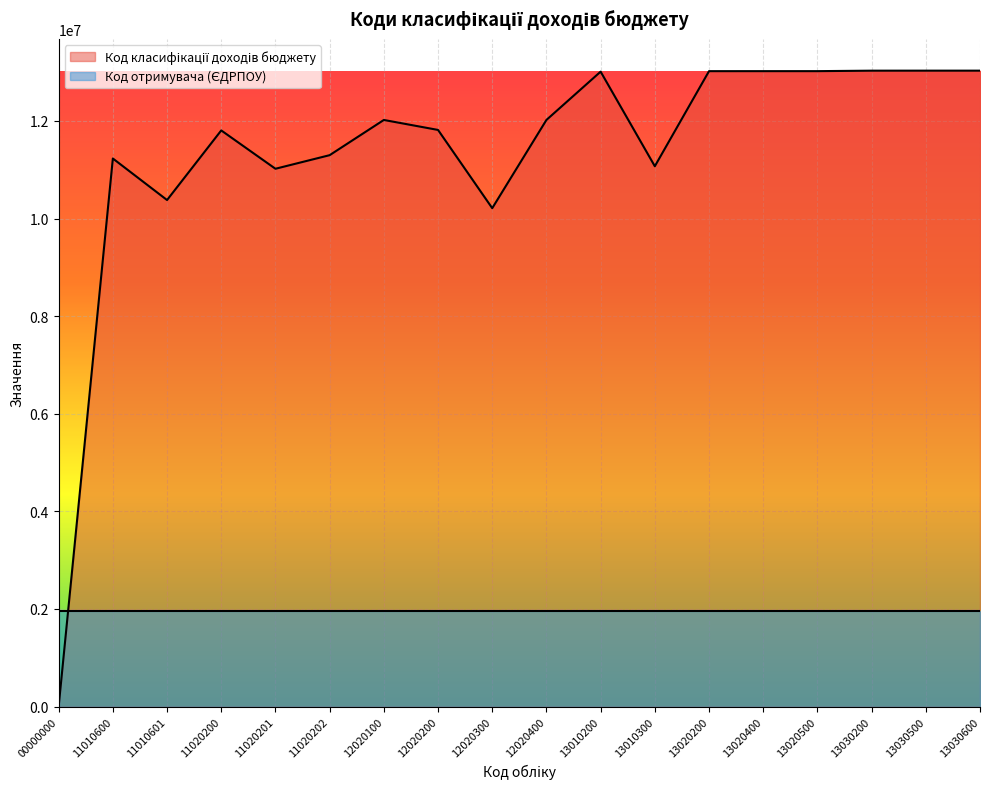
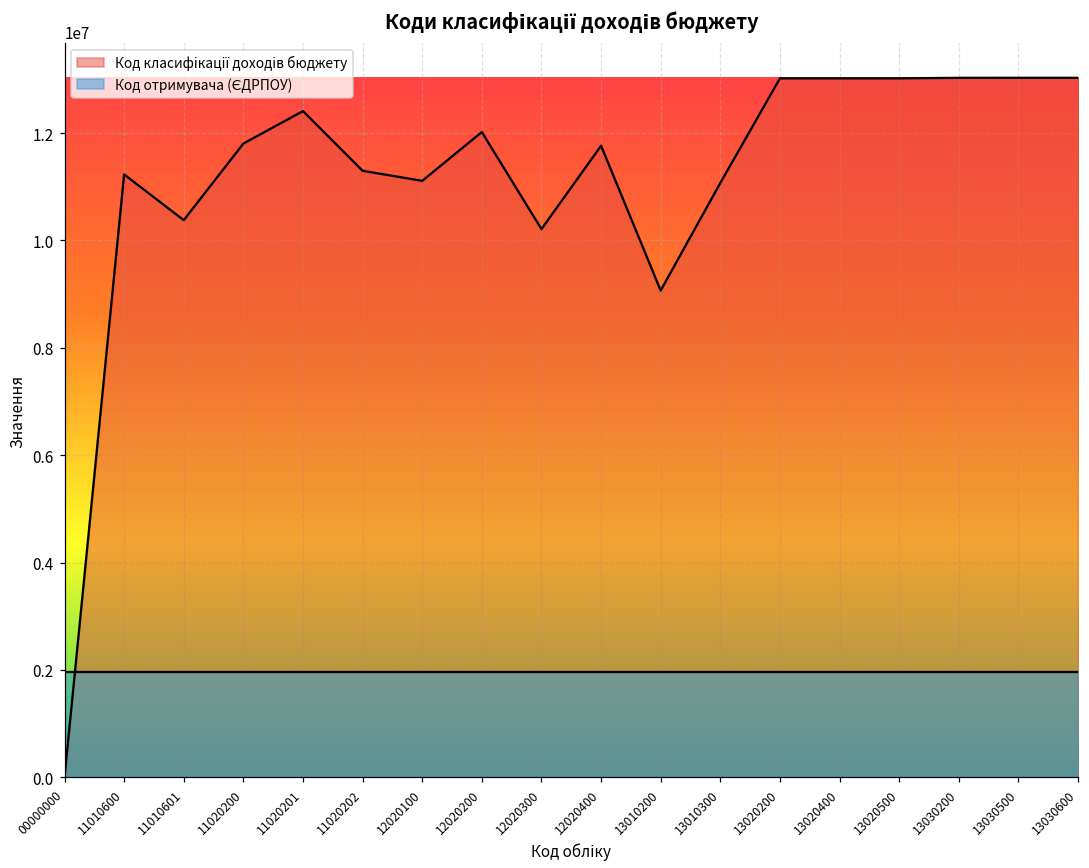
  {
    "Код класифікації доходів бюджету": {
      "00000000": 0,
      "11010600": 11200000,
      "11010601": 10400000,
      "11020200": 11800000,
-     "11020201": 11000000,
+     "11020201": 12400000,
      "11020202": 11300000,
-     "12020100": 12000000,
-     "12020200": 11800000,
+     "12020100": 11100000,
+     "12020200": 12000000,
      "12020300": 10200000,
-     "12020400": 12000000,
-     "13010200": 13000000,
+     "12020400": 11800000,
+     "13010200": 9100000,
      "13010300": 11100000,
      "13020200": 13000000,
      "13020400": 13000000,
      "13020500": 13000000,
      "13030200": 13000000,
      "13030500": 13000000,
      "13030600": 13000000
    },
    "Код отримувача (ЄДРПОУ)": {
      "00000000": 2000000,
      "11010600": 2000000,
      "11010601": 2000000,
      "11020200": 2000000,
      "11020201": 2000000,
      "11020202": 2000000,
      "12020100": 2000000,
      "12020200": 2000000,
      "12020300": 2000000,
      "12020400": 2000000,
      "13010200": 2000000,
      "13010300": 2000000,
      "13020200": 2000000,
      "13020400": 2000000,
      "13020500": 2000000,
      "13030200": 2000000,
      "13030500": 2000000,
      "13030600": 2000000
    }
  }
